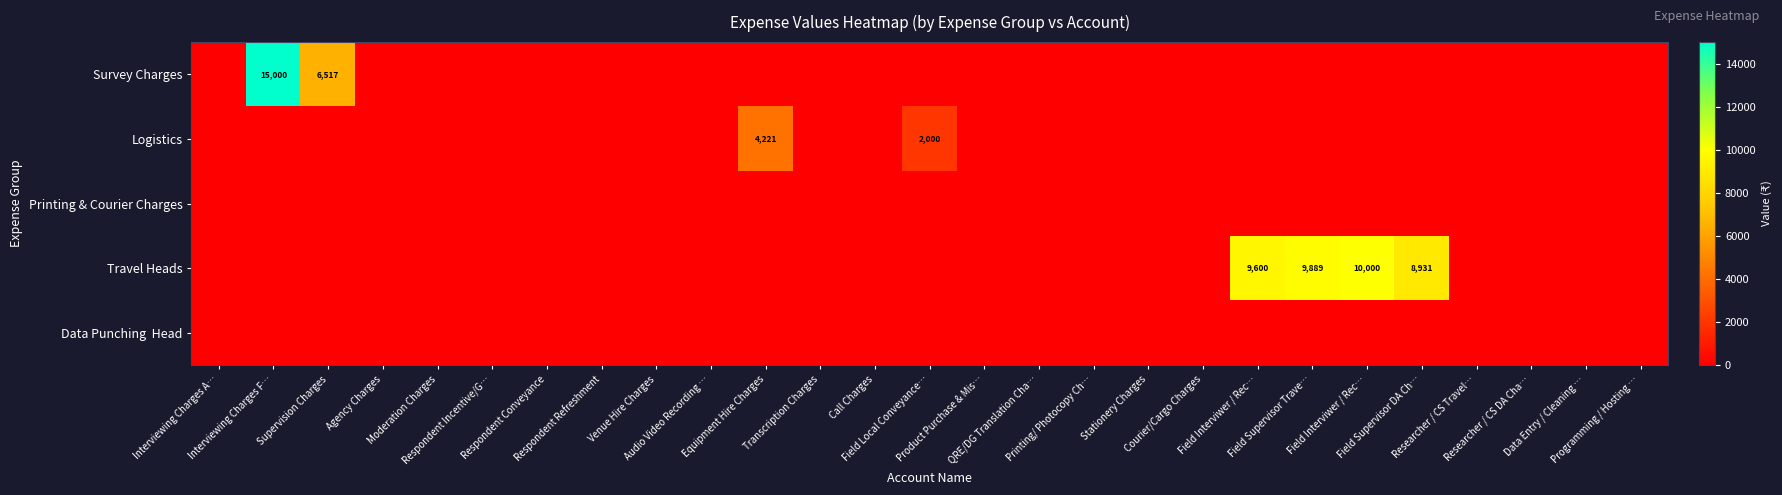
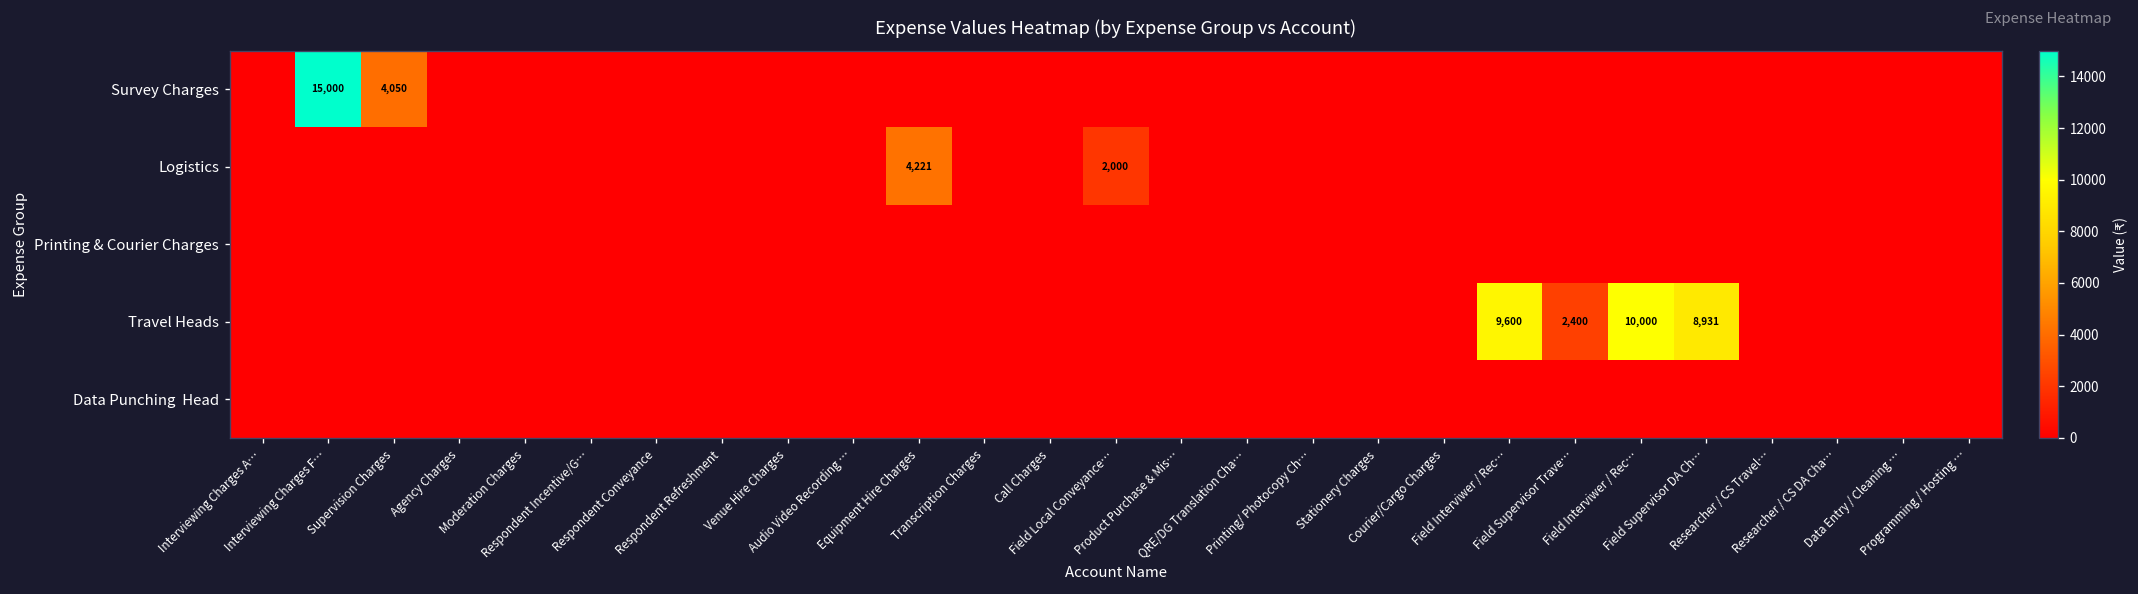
  {
    "Survey Charges": {
      "Interviewing Charges F…": "15,000",
-     "Supervision Charges": "6,517"
+     "Supervision Charges": "4,050"
    },
    "Logistics": {
      "Equipment Hire Charges": "4,221",
      "Field Local Conveyance…": "2,000"
    },
    "Travel Heads": {
-     "Field Supervisor Trave…": "9,889",
+     "Field Supervisor Trave…": "2,400",
      "Field Supervisor DA Ch…": "8,931"
    }
  }
